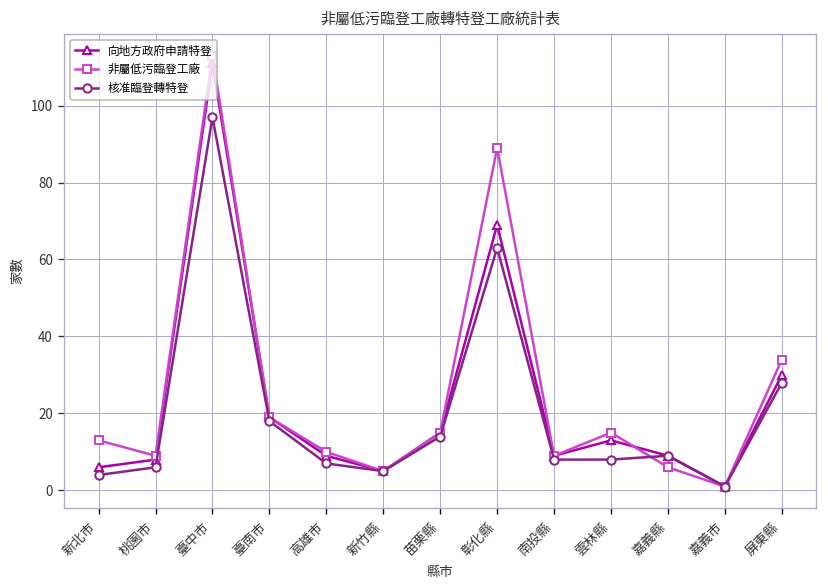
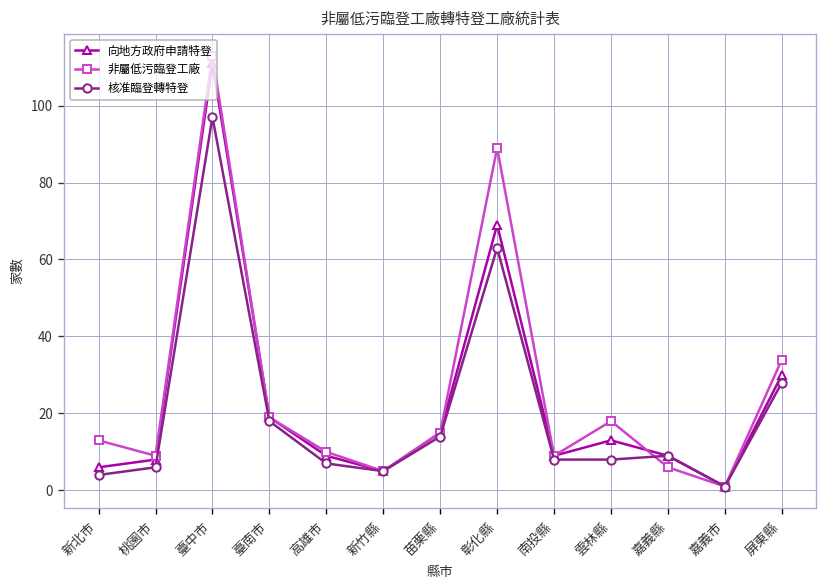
  {
    "非屬低污臨登工廠": {
      "新北市": 13,
      "桃園市": 9,
      "高雄市": 10,
      "彰化縣": 89,
-     "雲林縣": 15,
+     "雲林縣": 18,
      "嘉義縣": 6,
      "屏東縣": 34
    }
  }
